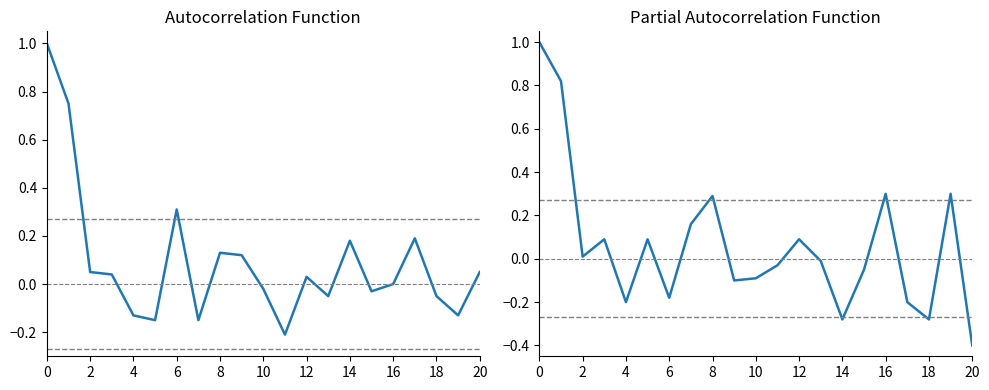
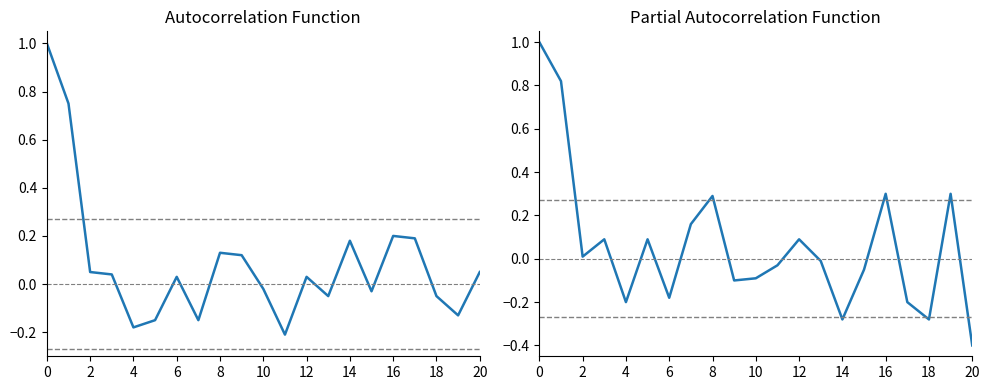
  {
    "Autocorrelation Function": {
      "0": 1.00,
      "2": 0.05,
-     "4": -0.13,
-     "6": 0.31,
+     "4": -0.18,
+     "6": 0.03,
      "8": 0.13,
      "10": -0.02,
      "12": 0.03,
      "14": 0.18,
-     "16": 0.0,
+     "16": 0.2,
      "18": -0.05,
      "20": 0.05
    },
    "Partial Autocorrelation Function": {
      "0": 1.00,
      "2": 0.01,
      "4": -0.20,
      "6": -0.18,
      "8": 0.29,
      "10": -0.09,
      "12": 0.09,
      "14": -0.28,
      "16": 0.30,
      "18": -0.28,
      "20": -0.40
    }
  }
